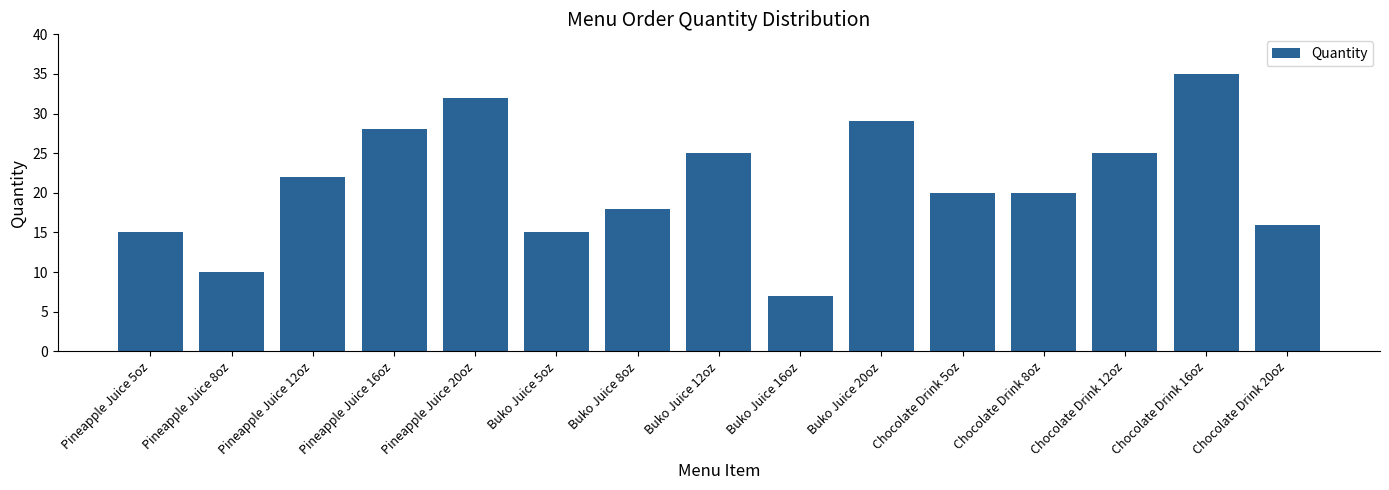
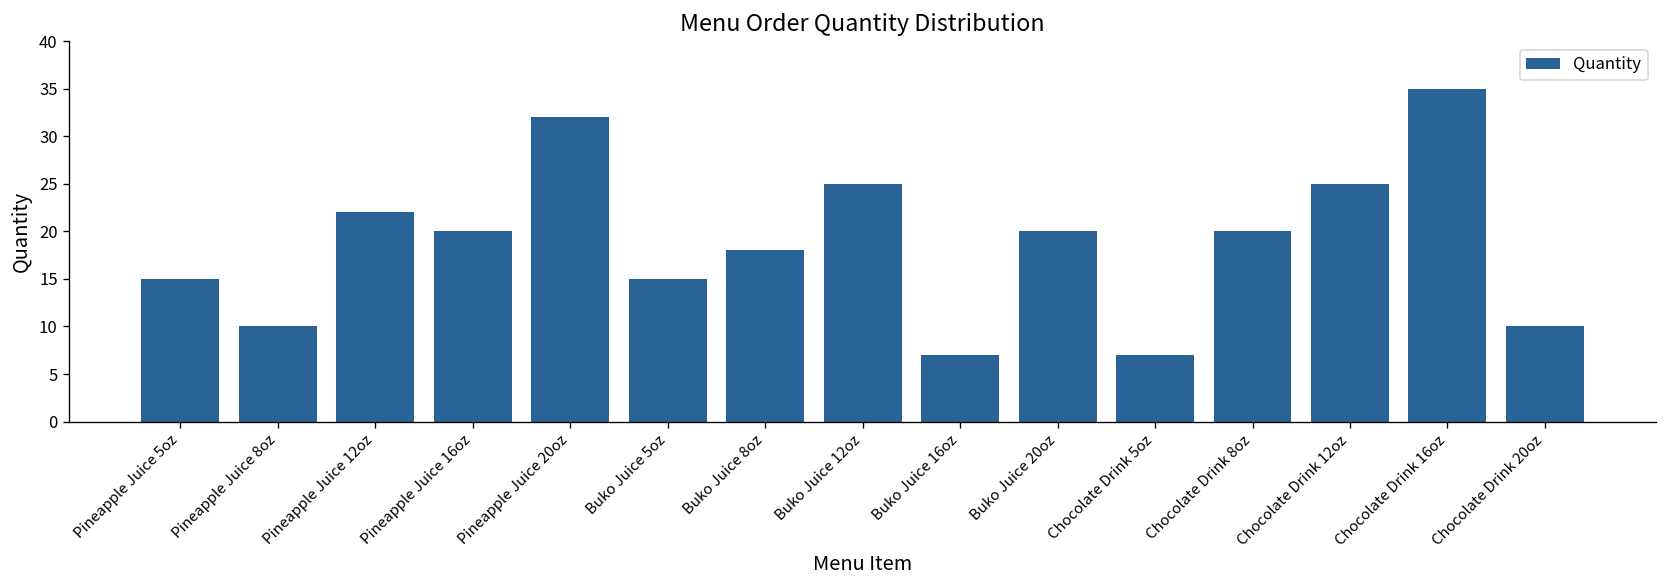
  {
    "Pineapple Juice 5oz": 15,
    "Pineapple Juice 8oz": 10,
    "Pineapple Juice 12oz": 22,
-   "Pineapple Juice 16oz": 28,
+   "Pineapple Juice 16oz": 20,
    "Pineapple Juice 20oz": 32,
    "Buko Juice 5oz": 15,
    "Buko Juice 8oz": 18,
    "Buko Juice 12oz": 25,
    "Buko Juice 16oz": 7,
-   "Buko Juice 20oz": 29,
-   "Chocolate Drink 5oz": 20,
+   "Buko Juice 20oz": 20,
+   "Chocolate Drink 5oz": 7,
    "Chocolate Drink 8oz": 20,
    "Chocolate Drink 12oz": 25,
    "Chocolate Drink 16oz": 35,
-   "Chocolate Drink 20oz": 16
+   "Chocolate Drink 20oz": 10
  }
